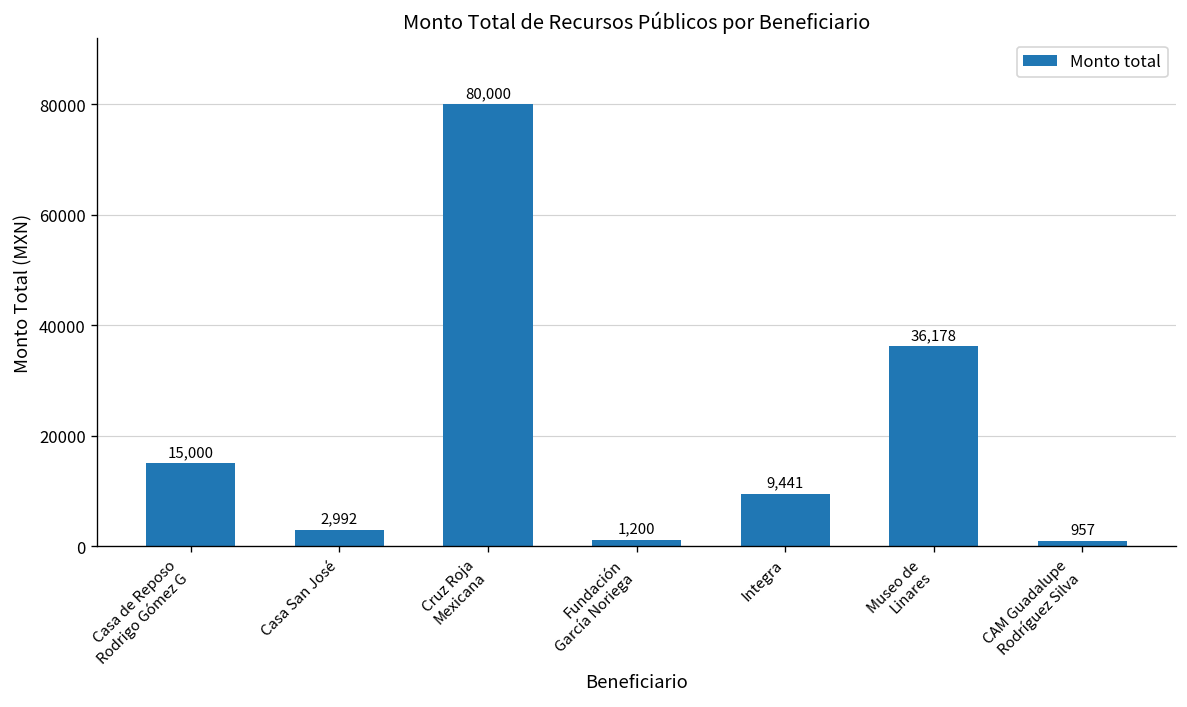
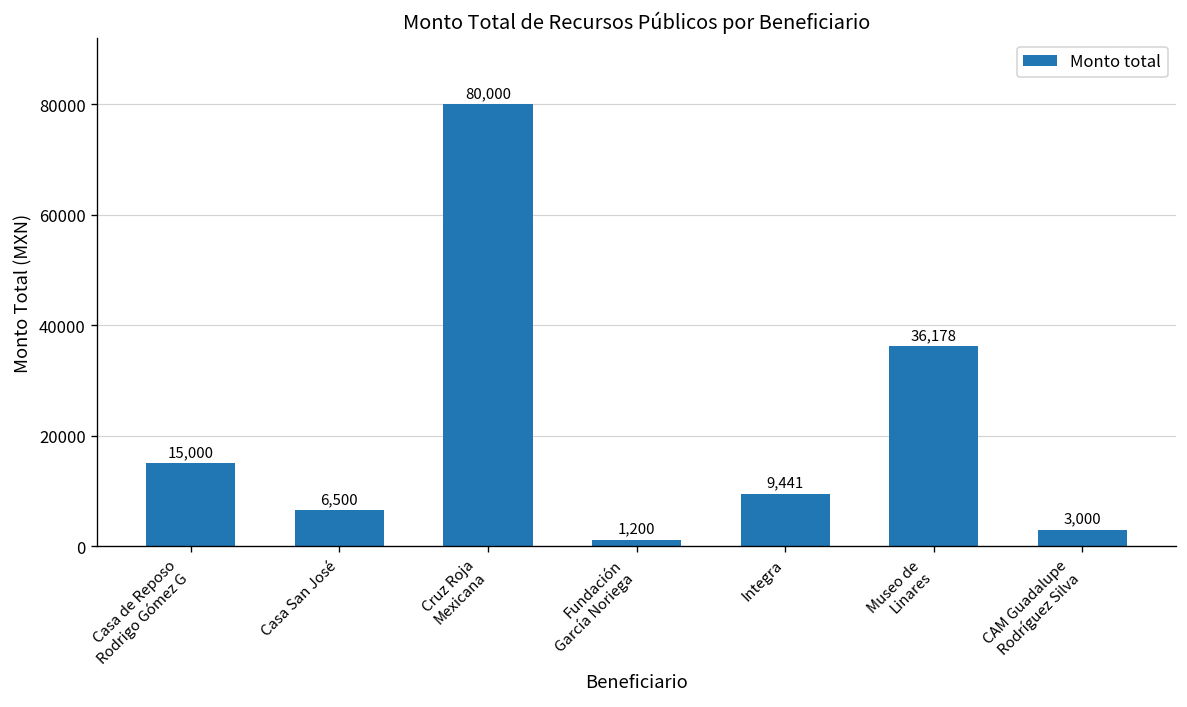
  {
    "Casa de Reposo Rodrigo Gómez G": "15,000",
-   "Casa San José": "2,992",
+   "Casa San José": "6,500",
    "Cruz Roja Mexicana": "80,000",
    "Fundación García Noriega": "1,200",
    "Integra": "9,441",
    "Museo de Linares": "36,178",
-   "CAM Guadalupe Rodríguez Silva": "957"
+   "CAM Guadalupe Rodríguez Silva": "3,000"
  }
